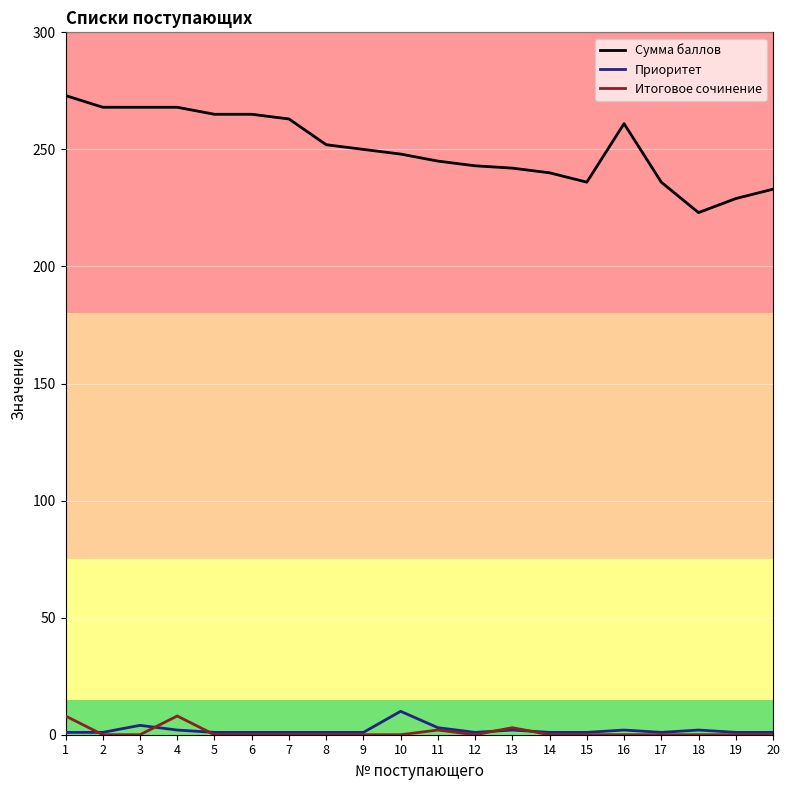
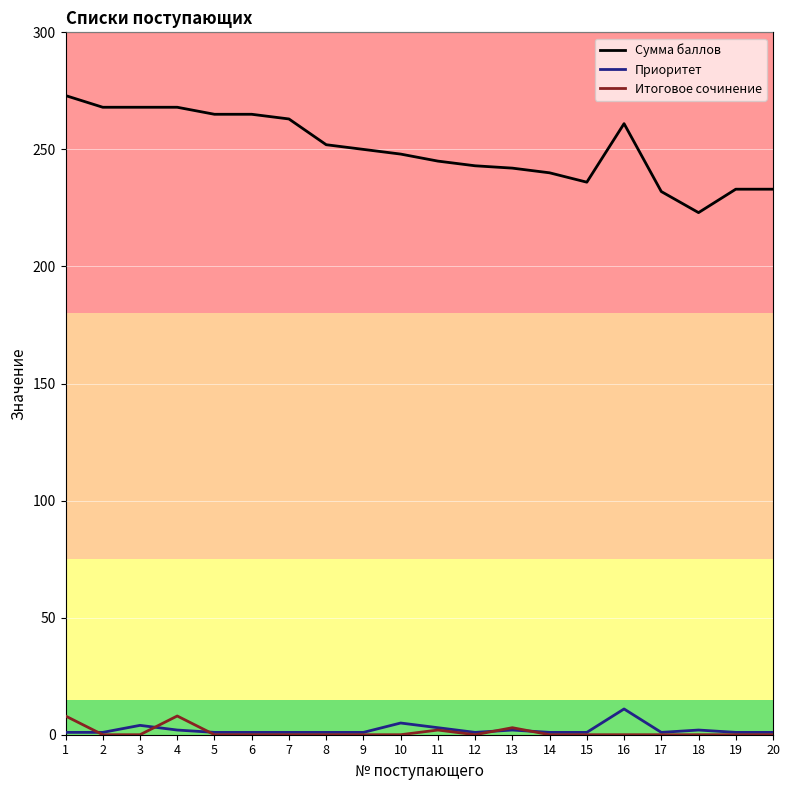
  {
    "Сумма баллов": {
      "1": 273,
      "2": 268,
      "3": 268,
      "4": 268,
      "5": 265,
      "6": 265,
      "7": 263,
      "8": 252,
      "9": 250,
      "10": 248,
      "11": 245,
      "12": 243,
      "13": 242,
      "14": 240,
      "15": 236,
      "16": 261,
-     "17": 236,
+     "17": 232,
      "18": 223,
-     "19": 229,
+     "19": 233,
      "20": 233
    },
    "Приоритет": {
      "1": 1,
      "3": 4,
      "4": 2,
-     "10": 10,
-     "16": 2,
+     "10": 5,
+     "16": 11,
      "18": 2
    },
    "Итоговое сочинение": {
      "1": 8,
      "3": 0,
      "4": 8,
      "10": 0,
      "16": 0,
      "18": 0
    }
  }
